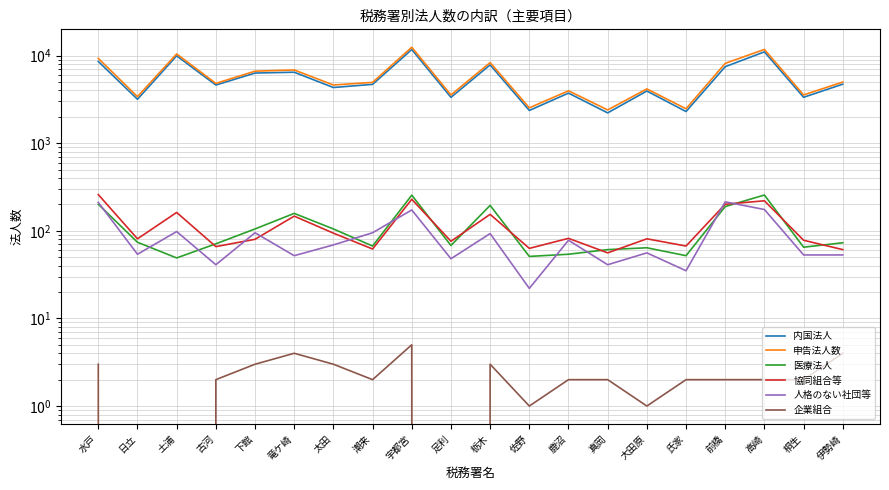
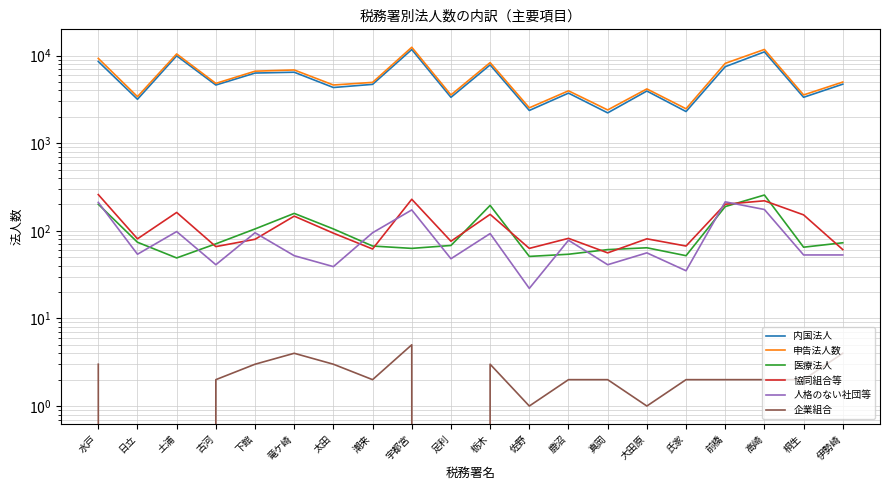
  {
    "内国法人": {
      "水戸": 9000,
      "日立": 3200,
      "佐野": 2400,
      "真岡": 2200,
      "氏家": 2300,
      "前橋": 7000
    },
    "申告法人数": {
      "水戸": 9000,
      "日立": 3400,
      "佐野": 2500,
      "真岡": 2400,
      "氏家": 2500,
      "前橋": 8000
    },
    "医療法人": {
      "日立": 70,
      "土浦": 50,
      "古河": 70,
      "下館": 110,
      "竜ケ崎": 160,
      "太田": 110,
      "潮来": 70,
-     "宇都宮": 260,
+     "宇都宮": 60,
      "足利": 70,
      "栃木": 200,
      "佐野": 50,
      "鹿沼": 50,
      "真岡": 60,
      "大田原": 60,
      "氏家": 50,
      "高崎": 260,
      "桐生": 70,
      "伊勢崎": 70
    },
    "協同組合等": {
      "水戸": 260,
      "日立": 80,
      "土浦": 160,
      "古河": 70,
      "下館": 80,
      "竜ケ崎": 150,
      "太田": 90,
      "潮来": 60,
      "宇都宮": 230,
      "足利": 80,
      "栃木": 150,
      "佐野": 60,
      "真岡": 60,
      "大田原": 80,
      "氏家": 70,
      "高崎": 220,
-     "桐生": 80,
+     "桐生": 150,
      "伊勢崎": 60
    },
    "人格のない社団等": {
      "日立": 50,
      "土浦": 100,
      "古河": 40,
      "下館": 100,
      "竜ケ崎": 50,
-     "太田": 70,
+     "太田": 40,
      "潮来": 100,
      "宇都宮": 170,
      "足利": 50,
      "栃木": 90,
      "佐野": 22,
      "真岡": 40,
      "大田原": 60,
      "氏家": 35,
      "高崎": 180,
      "桐生": 50,
      "伊勢崎": 50
    },
    "企業組合": {
      "水戸": 3,
      "古河": 2,
      "下館": 3,
      "竜ケ崎": 4,
      "太田": 3,
      "潮来": 2,
      "宇都宮": 5,
      "栃木": 3,
      "佐野": 1,
      "鹿沼": 2,
      "真岡": 2,
      "大田原": 1,
      "氏家": 2,
      "前橋": 2
    }
  }
